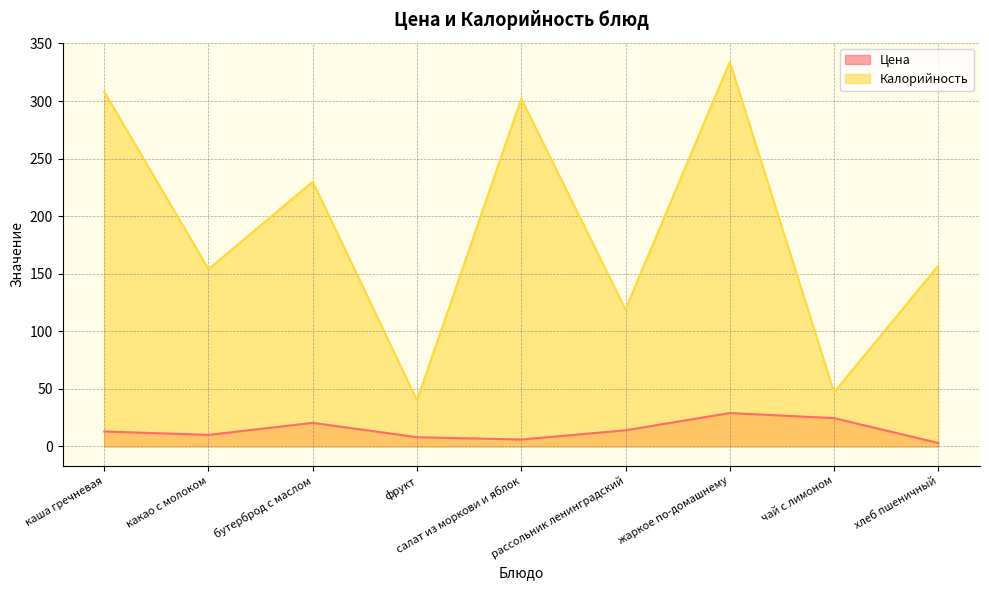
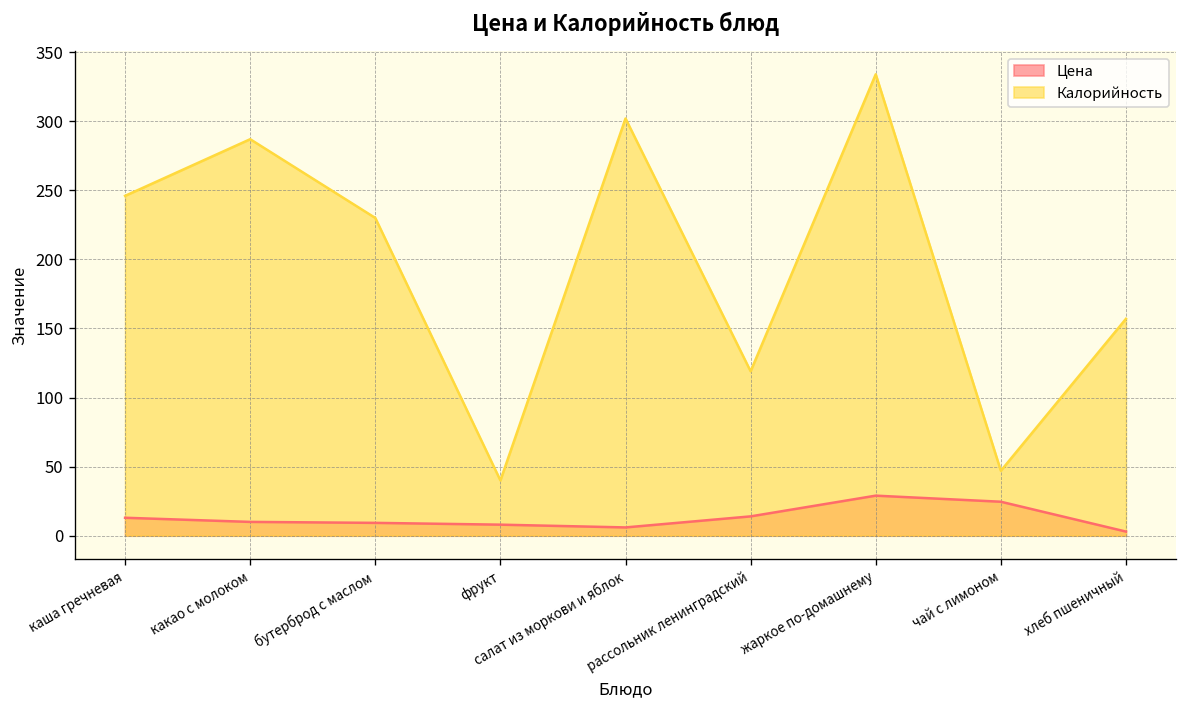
  {
    "Цена": {
      "каша гречневая": 13,
      "какао с молоком": 10,
-     "бутерброд с маслом": 21,
+     "бутерброд с маслом": 9,
      "фрукт": 8,
      "салат из моркови и яблок": 6,
      "рассольник ленинградский": 14,
      "жаркое по-домашнему": 29,
      "чай с лимоном": 25,
      "хлеб пшеничный": 3
    },
    "Калорийность": {
-     "каша гречневая": 308,
-     "какао с молоком": 154,
+     "каша гречневая": 246,
+     "какао с молоком": 287,
      "бутерброд с маслом": 230,
      "фрукт": 40,
      "салат из моркови и яблок": 302,
      "рассольник ленинградский": 119,
      "жаркое по-домашнему": 334,
      "чай с лимоном": 47,
      "хлеб пшеничный": 157
    }
  }
